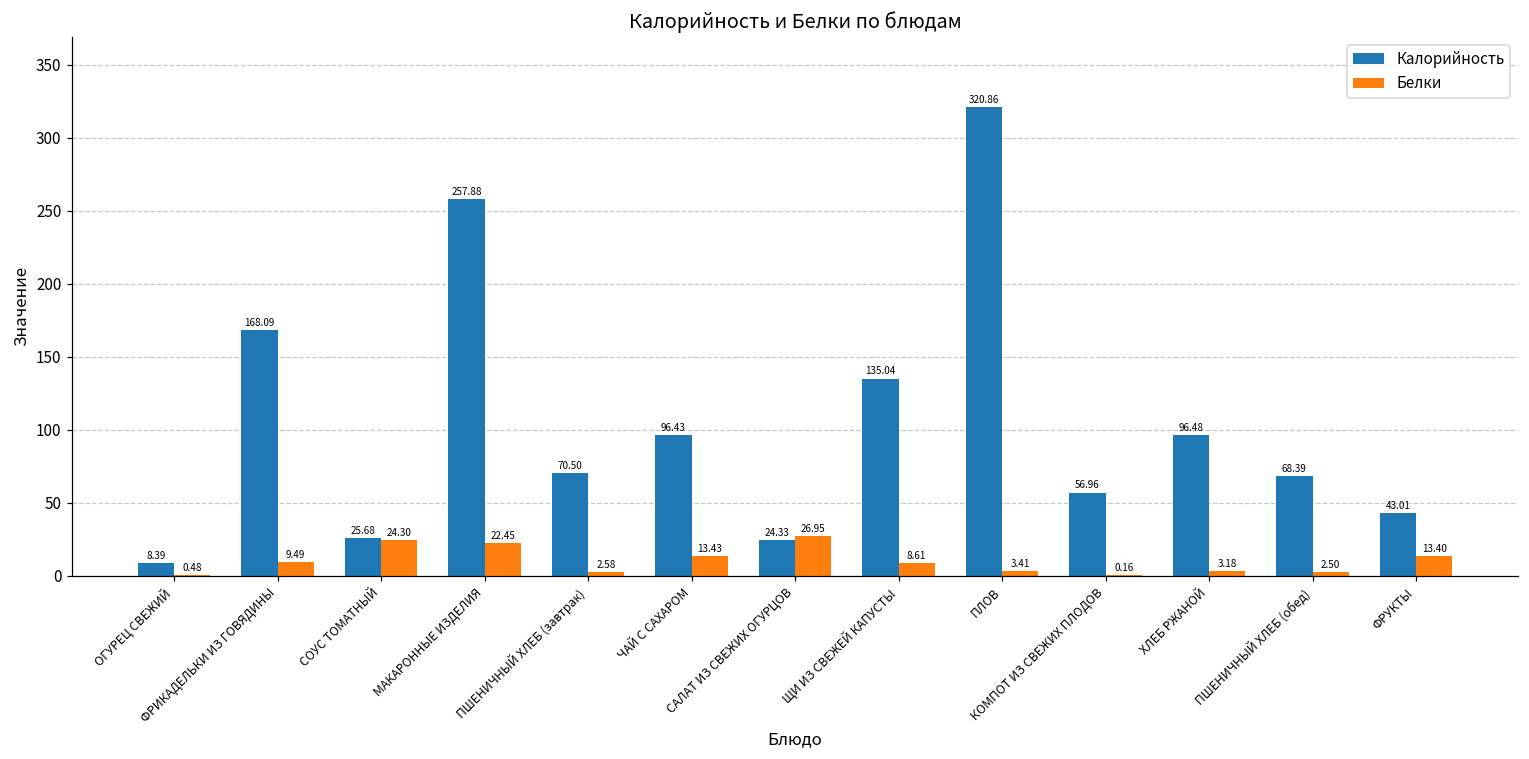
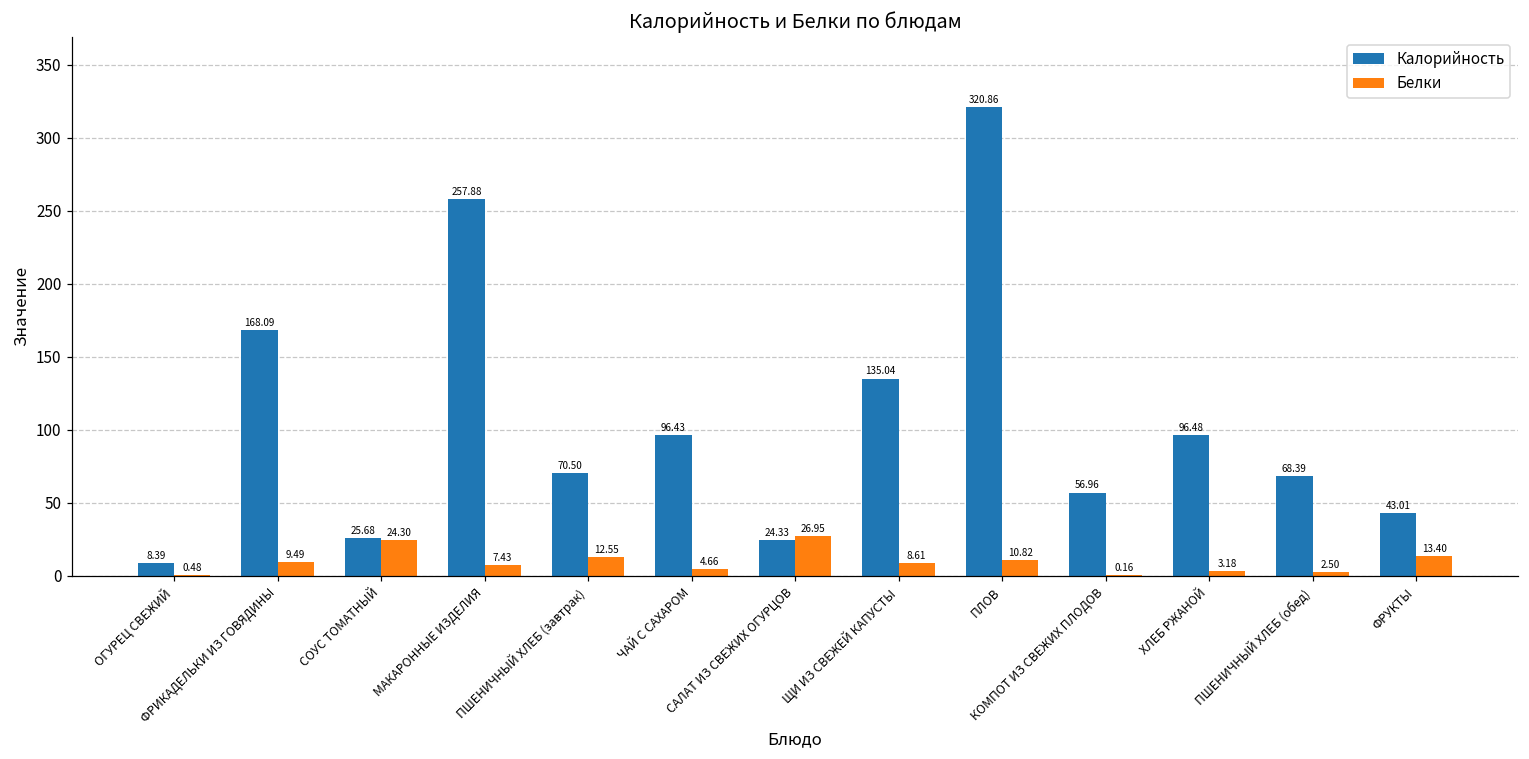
  {
    "Калорийность": {
      "ОГУРЕЦ СВЕЖИЙ": 8.39,
      "ФРИКАДЕЛЬКИ ИЗ ГОВЯДИНЫ": 168.09,
      "СОУС ТОМАТНЫЙ": 25.68,
      "МАКАРОННЫЕ ИЗДЕЛИЯ": 257.88,
      "ПШЕНИЧНЫЙ ХЛЕБ (завтрак)": 70.50,
      "ЧАЙ С САХАРОМ": 96.43,
      "САЛАТ ИЗ СВЕЖИХ ОГУРЦОВ": 24.33,
      "ЩИ ИЗ СВЕЖЕЙ КАПУСТЫ": 135.04,
      "ПЛОВ": 320.86,
      "КОМПОТ ИЗ СВЕЖИХ ПЛОДОВ": 56.96,
      "ХЛЕБ РЖАНОЙ": 96.48,
      "ПШЕНИЧНЫЙ ХЛЕБ (обед)": 68.39,
      "ФРУКТЫ": 43.01
    },
    "Белки": {
      "ОГУРЕЦ СВЕЖИЙ": 0.48,
      "ФРИКАДЕЛЬКИ ИЗ ГОВЯДИНЫ": 9.49,
      "СОУС ТОМАТНЫЙ": 24.30,
-     "МАКАРОННЫЕ ИЗДЕЛИЯ": 22.45,
-     "ПШЕНИЧНЫЙ ХЛЕБ (завтрак)": 2.58,
-     "ЧАЙ С САХАРОМ": 13.43,
+     "МАКАРОННЫЕ ИЗДЕЛИЯ": 7.43,
+     "ПШЕНИЧНЫЙ ХЛЕБ (завтрак)": 12.55,
+     "ЧАЙ С САХАРОМ": 4.66,
      "САЛАТ ИЗ СВЕЖИХ ОГУРЦОВ": 26.95,
      "ЩИ ИЗ СВЕЖЕЙ КАПУСТЫ": 8.61,
-     "ПЛОВ": 3.41,
+     "ПЛОВ": 10.82,
      "КОМПОТ ИЗ СВЕЖИХ ПЛОДОВ": 0.16,
      "ХЛЕБ РЖАНОЙ": 3.18,
      "ПШЕНИЧНЫЙ ХЛЕБ (обед)": 2.50,
      "ФРУКТЫ": 13.40
    }
  }
